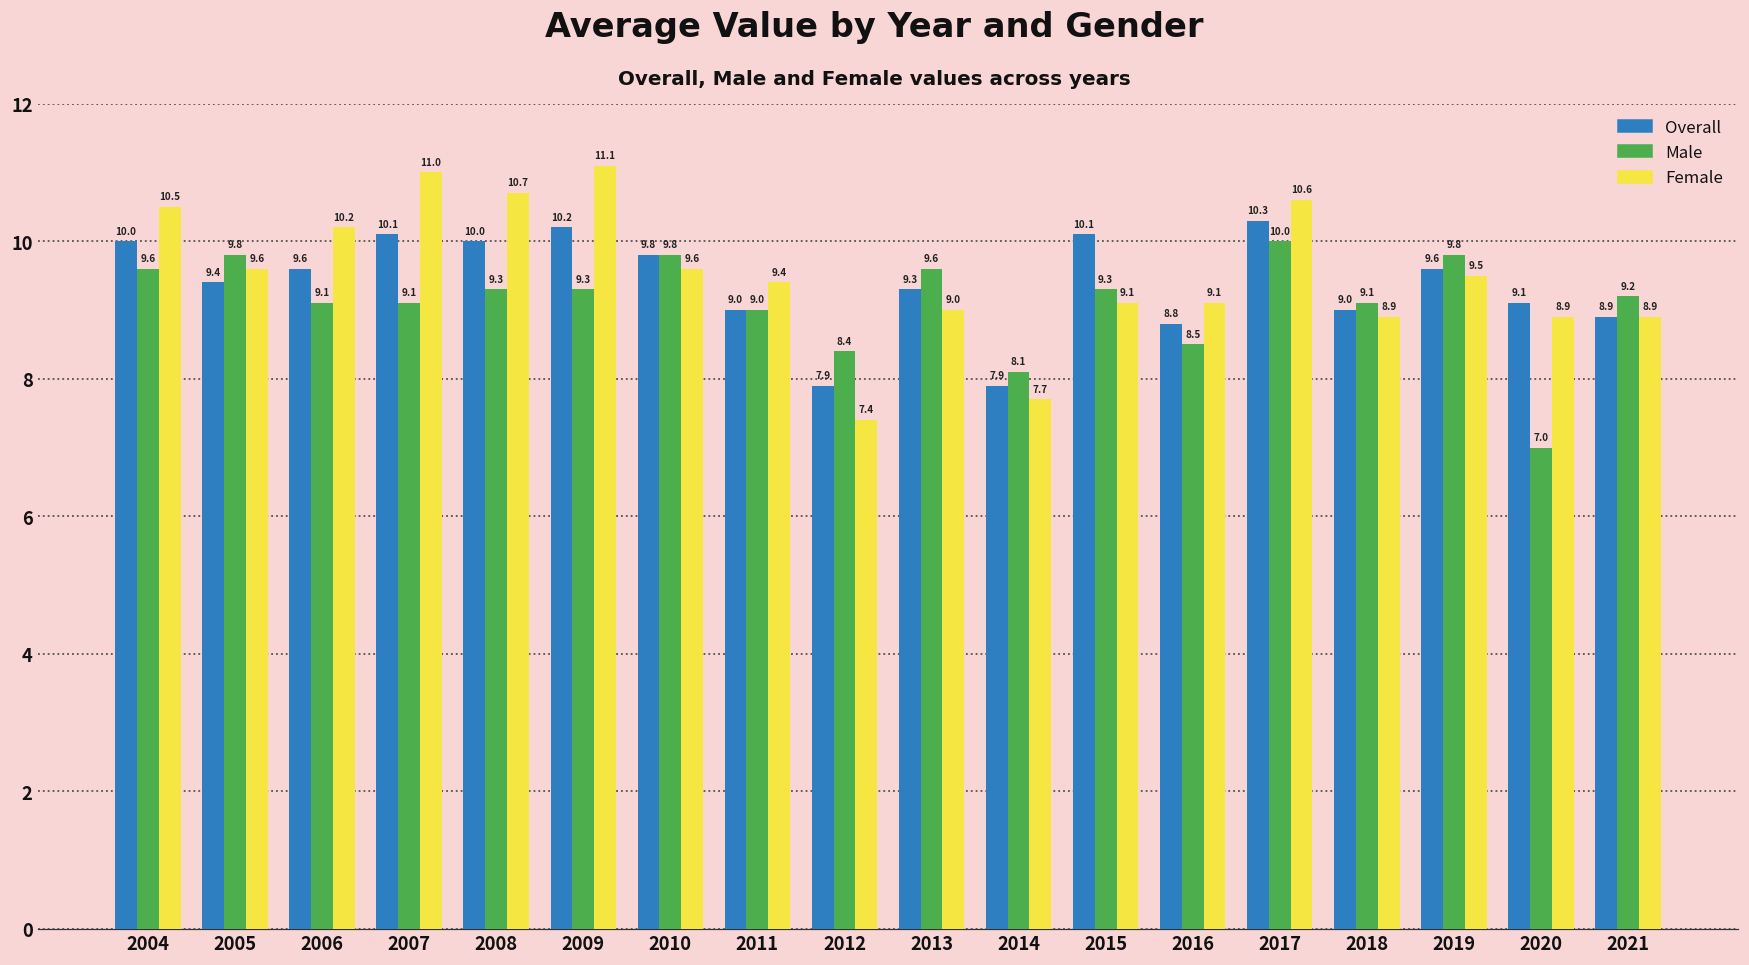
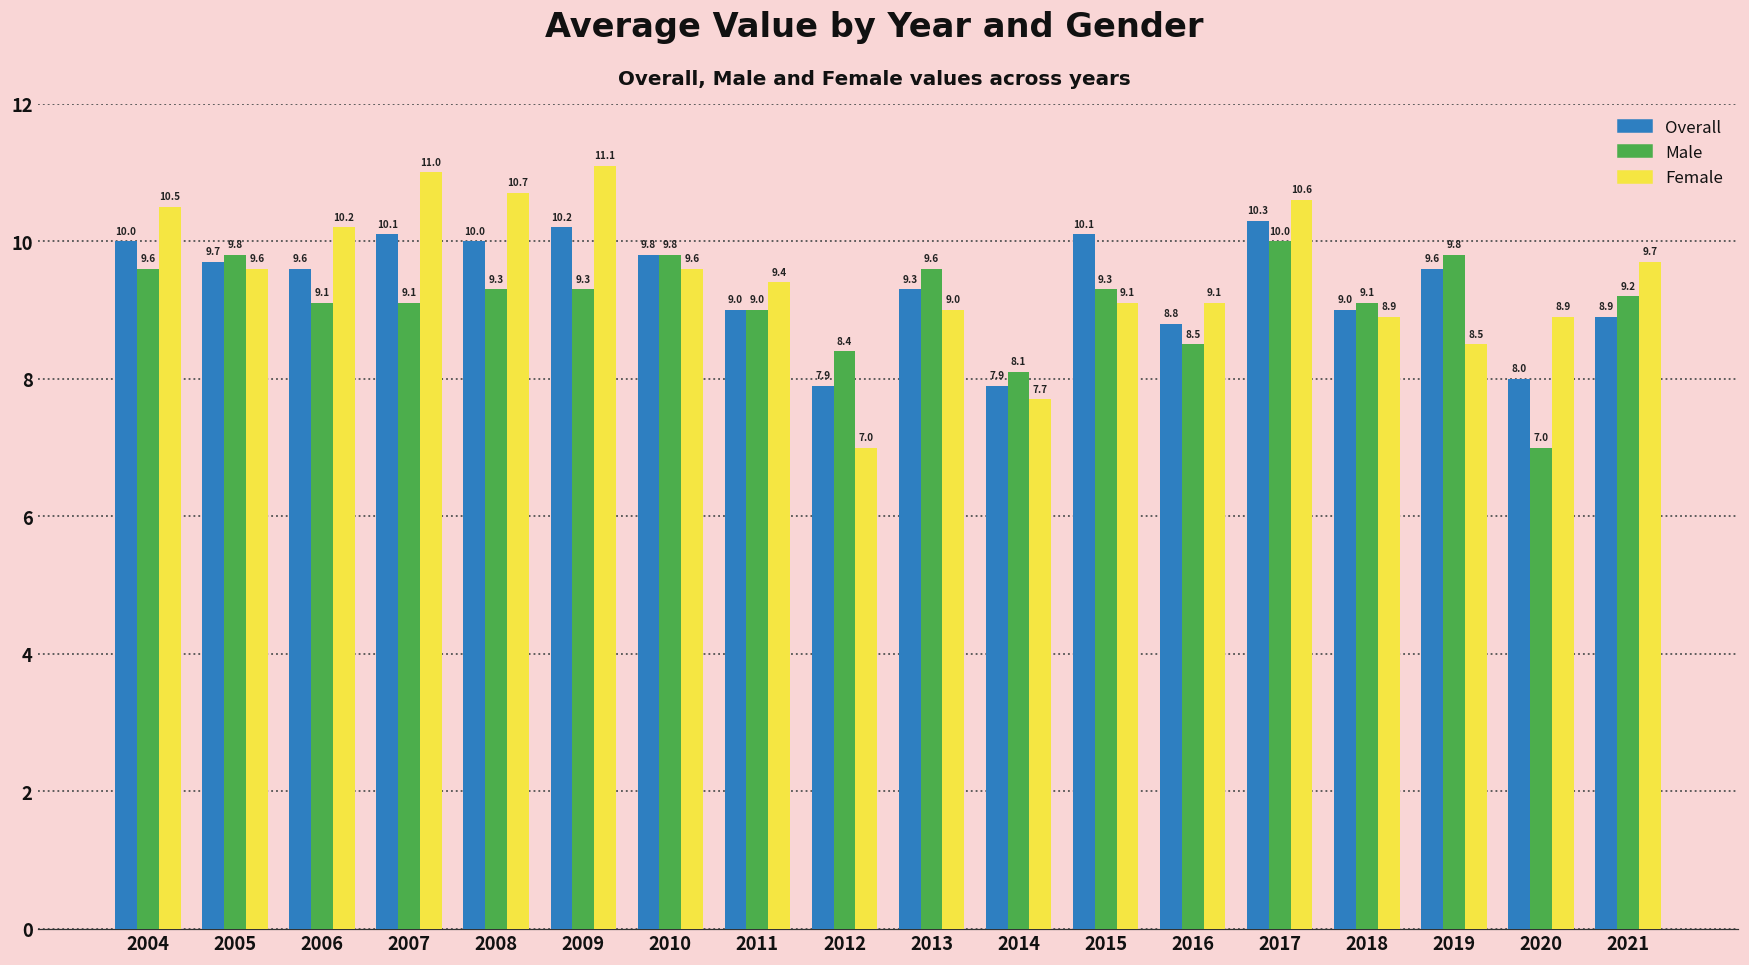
  {
    "Overall": {
      "2004": 10.0,
-     "2005": 9.4,
+     "2005": 9.7,
      "2006": 9.6,
      "2007": 10.1,
      "2008": 10.0,
      "2009": 10.2,
      "2010": 9.8,
      "2011": 9.0,
      "2012": 7.9,
      "2013": 9.3,
      "2014": 7.9,
      "2015": 10.1,
      "2016": 8.8,
      "2017": 10.3,
      "2018": 9.0,
      "2019": 9.6,
-     "2020": 9.1,
+     "2020": 8.0,
      "2021": 8.9
    },
    "Male": {
      "2004": 9.6,
      "2005": 9.8,
      "2006": 9.1,
      "2007": 9.1,
      "2008": 9.3,
      "2009": 9.3,
      "2010": 9.8,
      "2011": 9.0,
      "2012": 8.4,
      "2013": 9.6,
      "2014": 8.1,
      "2015": 9.3,
      "2016": 8.5,
      "2017": 10.0,
      "2018": 9.1,
      "2019": 9.8,
      "2020": 7.0,
      "2021": 9.2
    },
    "Female": {
      "2004": 10.5,
      "2005": 9.6,
      "2006": 10.2,
      "2007": 11.0,
      "2008": 10.7,
      "2009": 11.1,
      "2010": 9.6,
      "2011": 9.4,
-     "2012": 7.4,
+     "2012": 7.0,
      "2013": 9.0,
      "2014": 7.7,
      "2015": 9.1,
      "2016": 9.1,
      "2017": 10.6,
      "2018": 8.9,
-     "2019": 9.5,
+     "2019": 8.5,
      "2020": 8.9,
-     "2021": 8.9
+     "2021": 9.7
    }
  }
